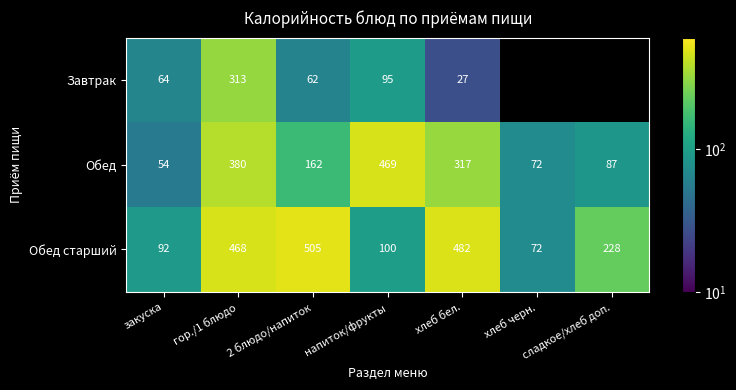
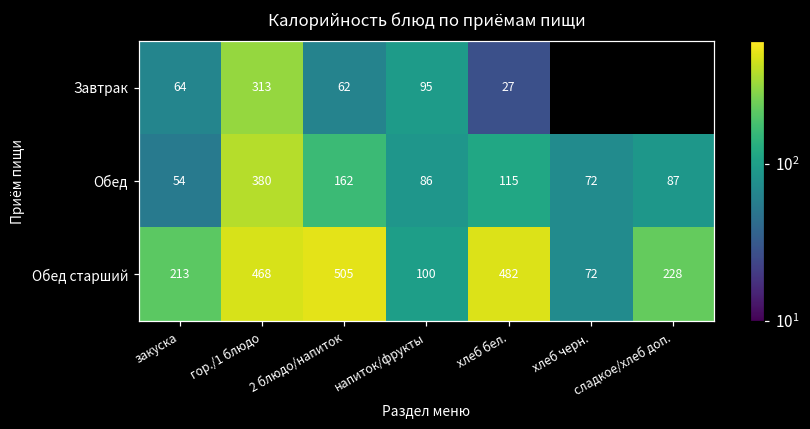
  {
    "Завтрак": {
      "закуска": 64,
      "гор./1 блюдо": 313,
      "2 блюдо/напиток": 62,
      "напиток/фрукты": 95,
      "хлеб бел.": 27
    },
    "Обед": {
      "закуска": 54,
      "гор./1 блюдо": 380,
      "2 блюдо/напиток": 162,
-     "напиток/фрукты": 469,
-     "хлеб бел.": 317,
+     "напиток/фрукты": 86,
+     "хлеб бел.": 115,
      "хлеб черн.": 72,
      "сладкое/хлеб доп.": 87
    },
    "Обед старший": {
-     "закуска": 92,
+     "закуска": 213,
      "гор./1 блюдо": 468,
      "2 блюдо/напиток": 505,
      "напиток/фрукты": 100,
      "хлеб бел.": 482,
      "хлеб черн.": 72,
      "сладкое/хлеб доп.": 228
    }
  }
